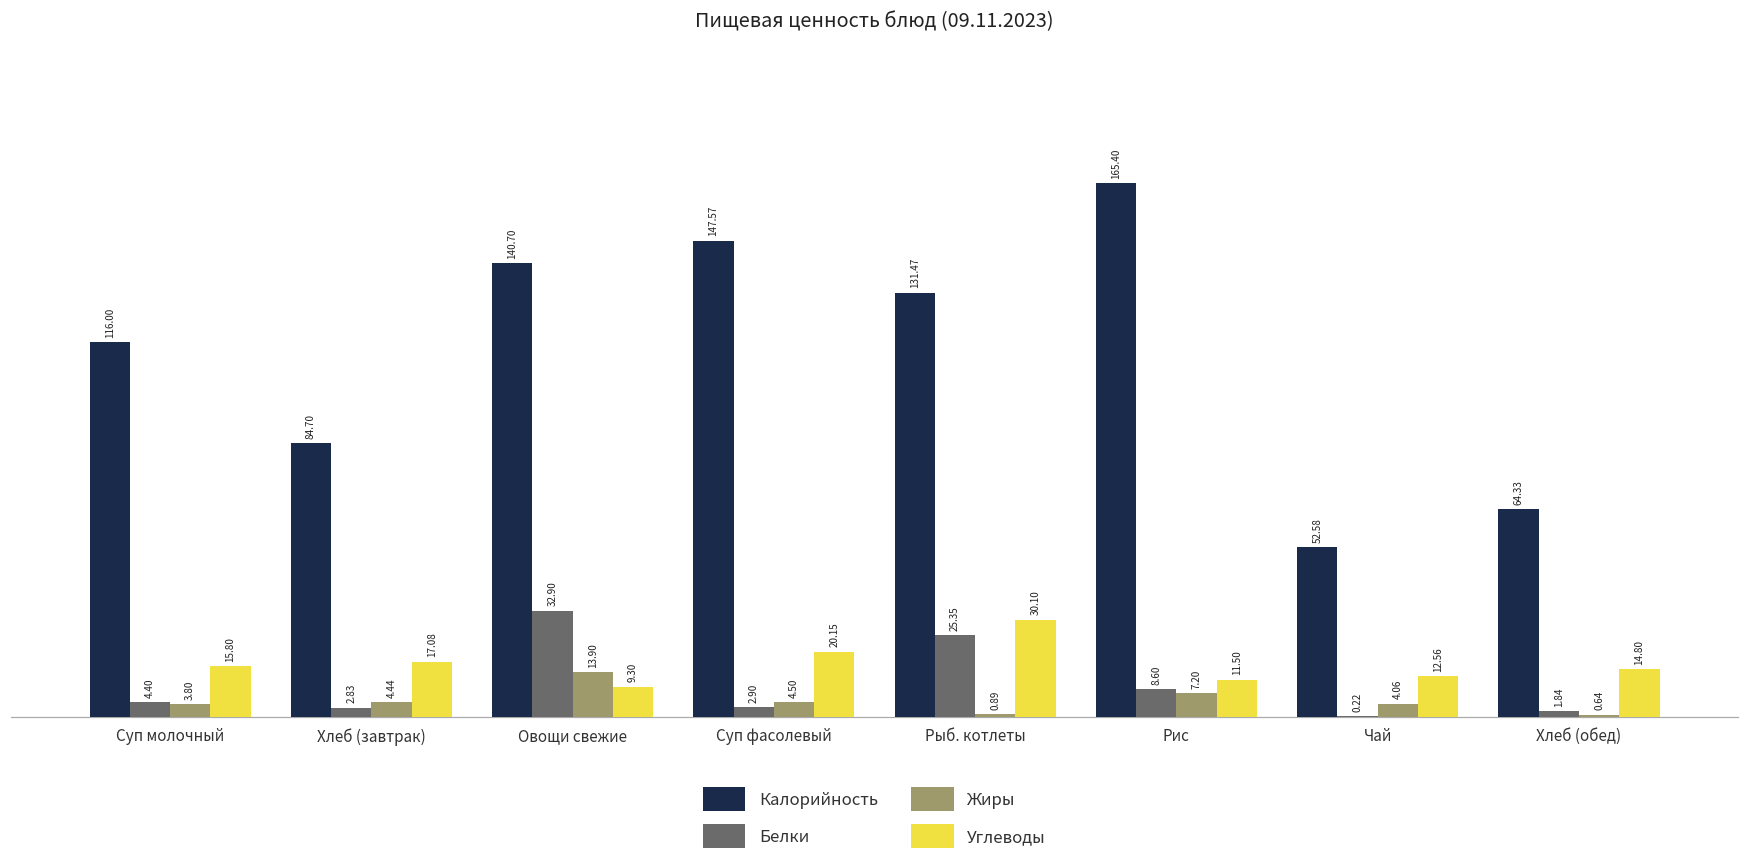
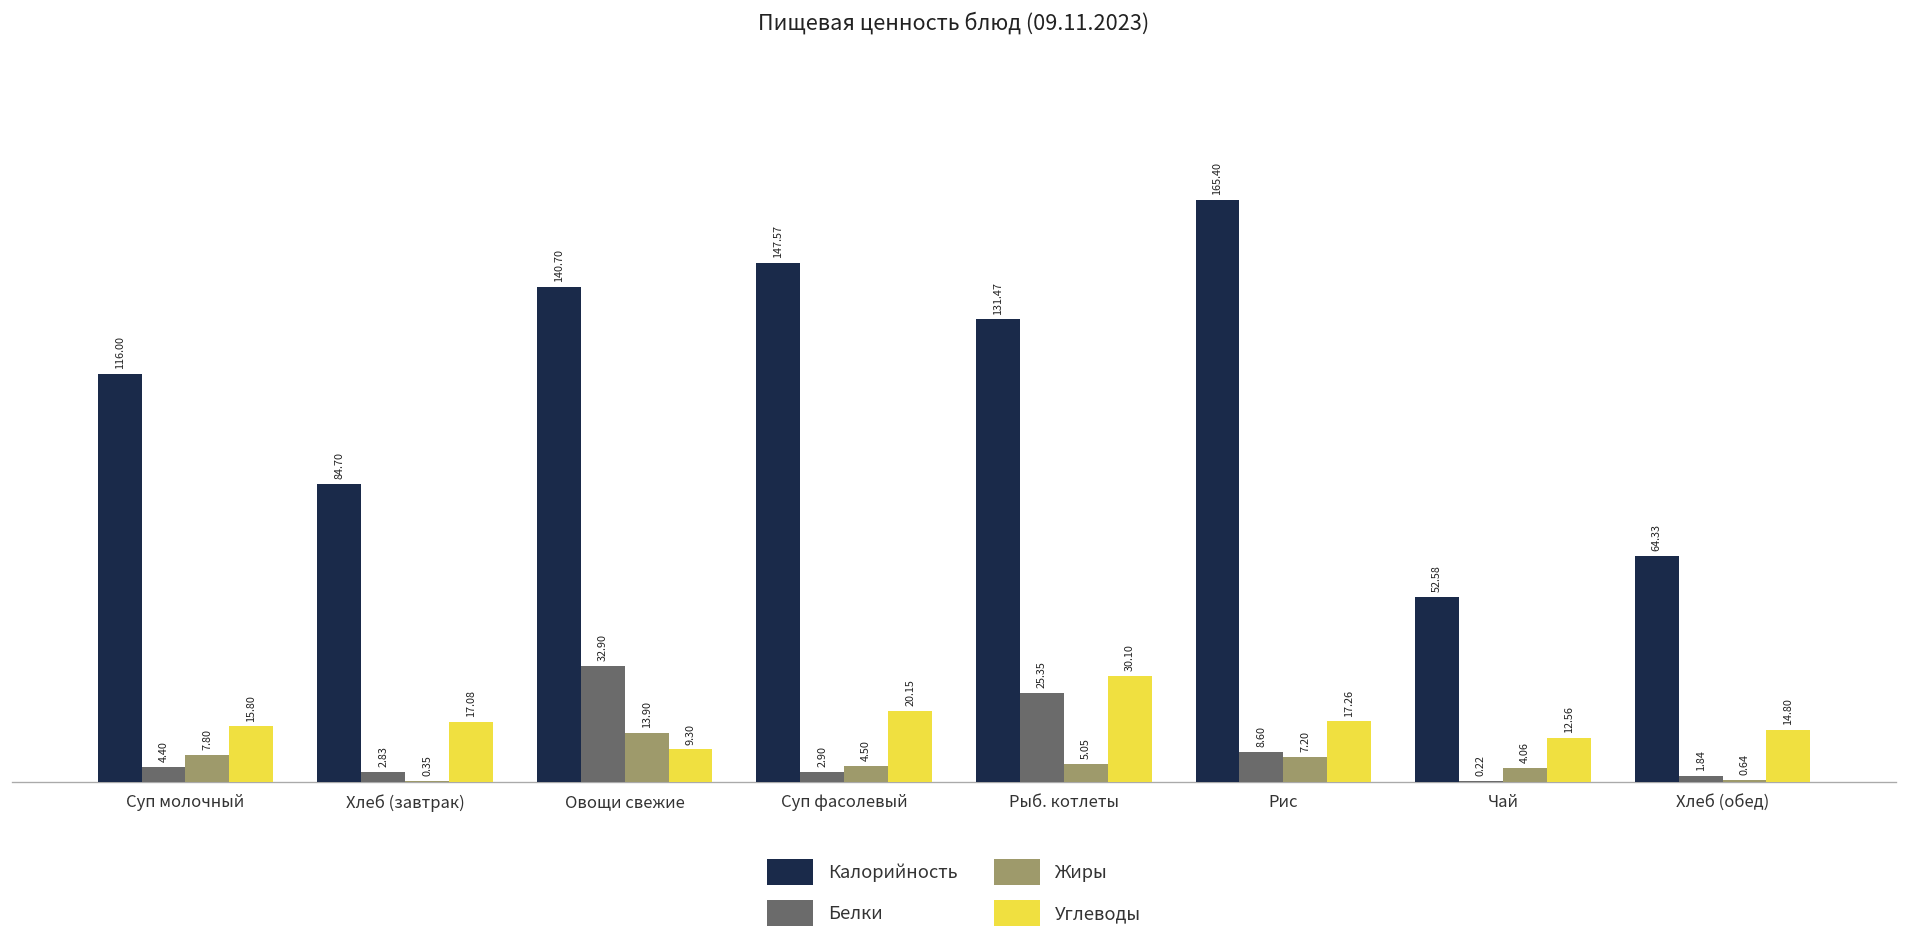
  {
    "Калорийность": {
      "Суп молочный": 116.00,
      "Хлеб (завтрак)": 84.70,
      "Овощи свежие": 140.70,
      "Суп фасолевый": 147.57,
      "Рыб. котлеты": 131.47,
      "Рис": 165.40,
      "Чай": 52.58,
      "Хлеб (обед)": 64.33
    },
    "Белки": {
      "Суп молочный": 4.40,
      "Хлеб (завтрак)": 2.83,
      "Овощи свежие": 32.90,
      "Суп фасолевый": 2.90,
      "Рыб. котлеты": 25.35,
      "Рис": 8.60,
      "Чай": 0.22,
      "Хлеб (обед)": 1.84
    },
    "Жиры": {
-     "Суп молочный": 3.80,
-     "Хлеб (завтрак)": 4.44,
+     "Суп молочный": 7.80,
+     "Хлеб (завтрак)": 0.35,
      "Овощи свежие": 13.90,
      "Суп фасолевый": 4.50,
-     "Рыб. котлеты": 0.89,
+     "Рыб. котлеты": 5.05,
      "Рис": 7.20,
      "Чай": 4.06,
      "Хлеб (обед)": 0.64
    },
    "Углеводы": {
      "Суп молочный": 15.80,
      "Хлеб (завтрак)": 17.08,
      "Овощи свежие": 9.30,
      "Суп фасолевый": 20.15,
      "Рыб. котлеты": 30.10,
-     "Рис": 11.50,
+     "Рис": 17.26,
      "Чай": 12.56,
      "Хлеб (обед)": 14.80
    }
  }
